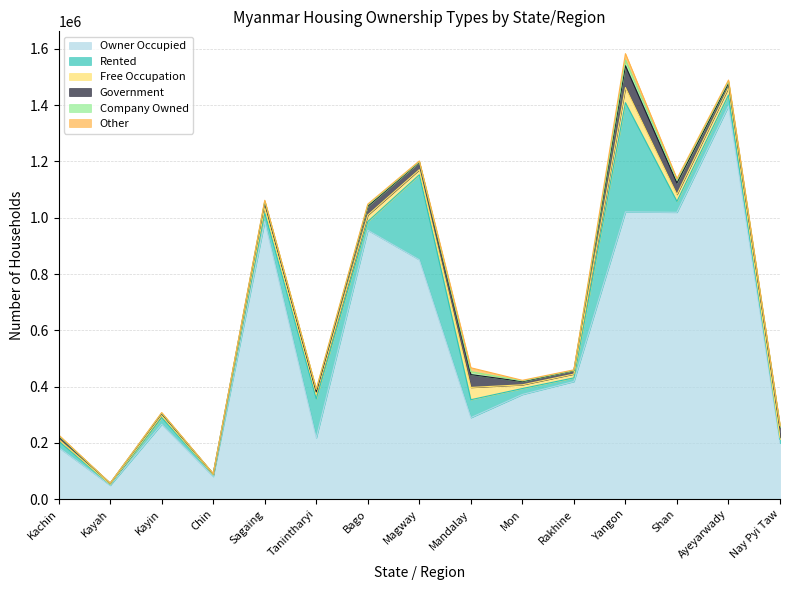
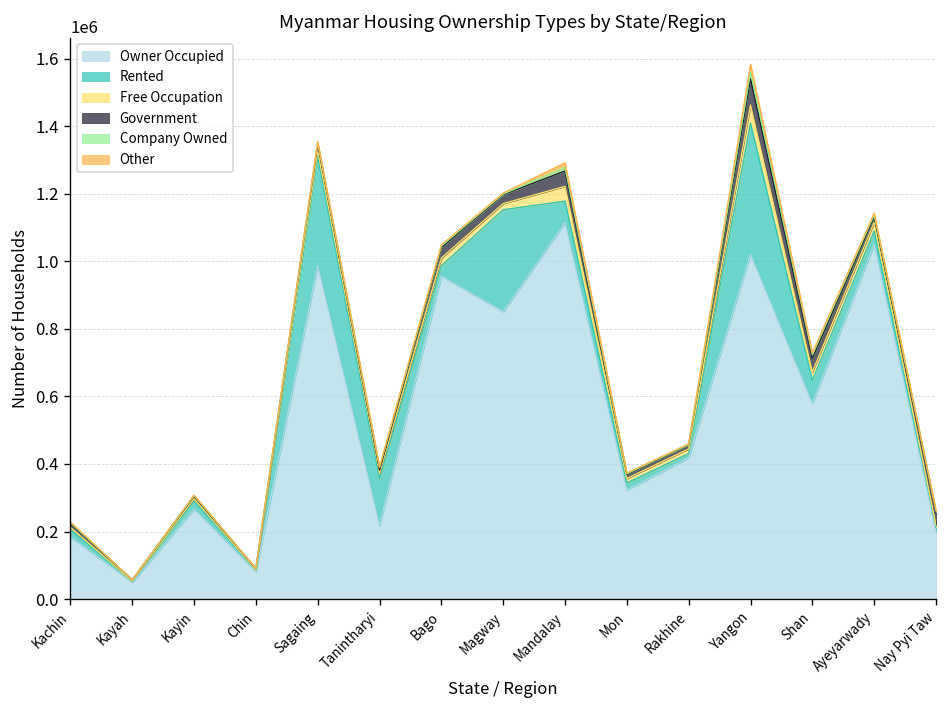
  {
    "Owner Occupied": {
      "Kachin": 180000,
      "Kayin": 270000,
      "Sagaing": 990000,
      "Tanintharyi": 220000,
      "Bago": 960000,
      "Magway": 850000,
-     "Mandalay": 290000,
-     "Mon": 370000,
+     "Mandalay": 1110000,
+     "Mon": 320000,
      "Rakhine": 420000,
      "Yangon": 1020000,
-     "Shan": 1020000,
-     "Ayeyarwady": 1400000,
+     "Shan": 580000,
+     "Ayeyarwady": 1050000,
      "Nay Pyi Taw": 200000
    },
    "Rented": {
-     "Sagaing": 30000,
+     "Sagaing": 320000,
      "Tanintharyi": 140000,
      "Bago": 30000,
      "Magway": 300000,
      "Mandalay": 60000,
      "Mon": 20000,
      "Rakhine": 10000,
      "Yangon": 390000,
-     "Shan": 40000,
+     "Shan": 70000,
      "Ayeyarwady": 40000
    },
    "Government": {
      "Mandalay": 50000,
      "Yangon": 80000,
      "Shan": 40000
    },
    "Company Owned": {
      "Mandalay": 10000,
      "Yangon": 20000
    }
  }
